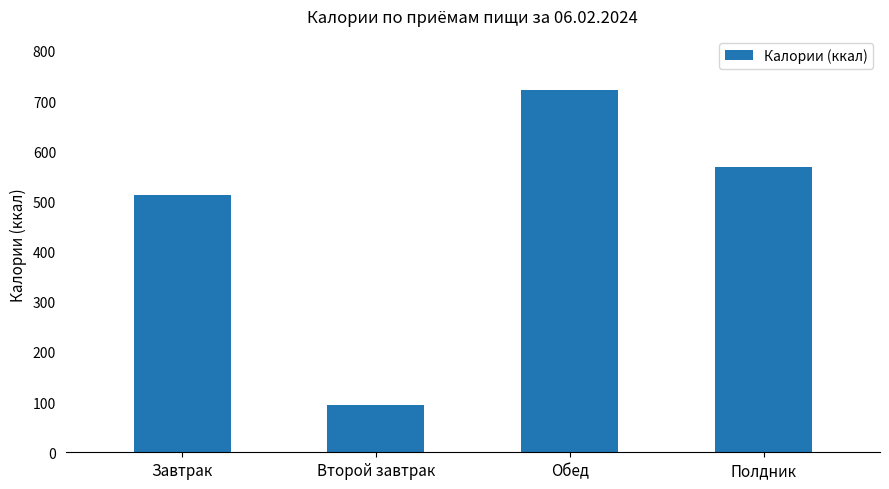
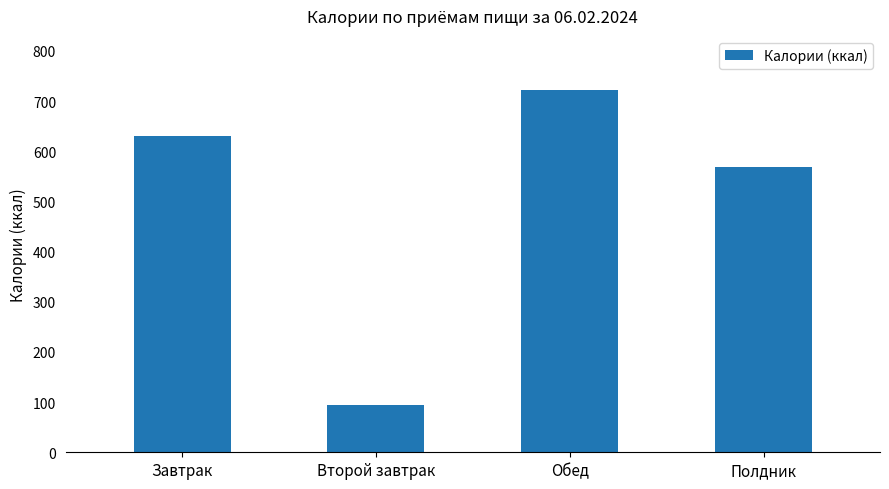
  {
-   "Завтрак": 510,
+   "Завтрак": 630,
    "Второй завтрак": 100,
    "Обед": 720,
    "Полдник": 570
  }
